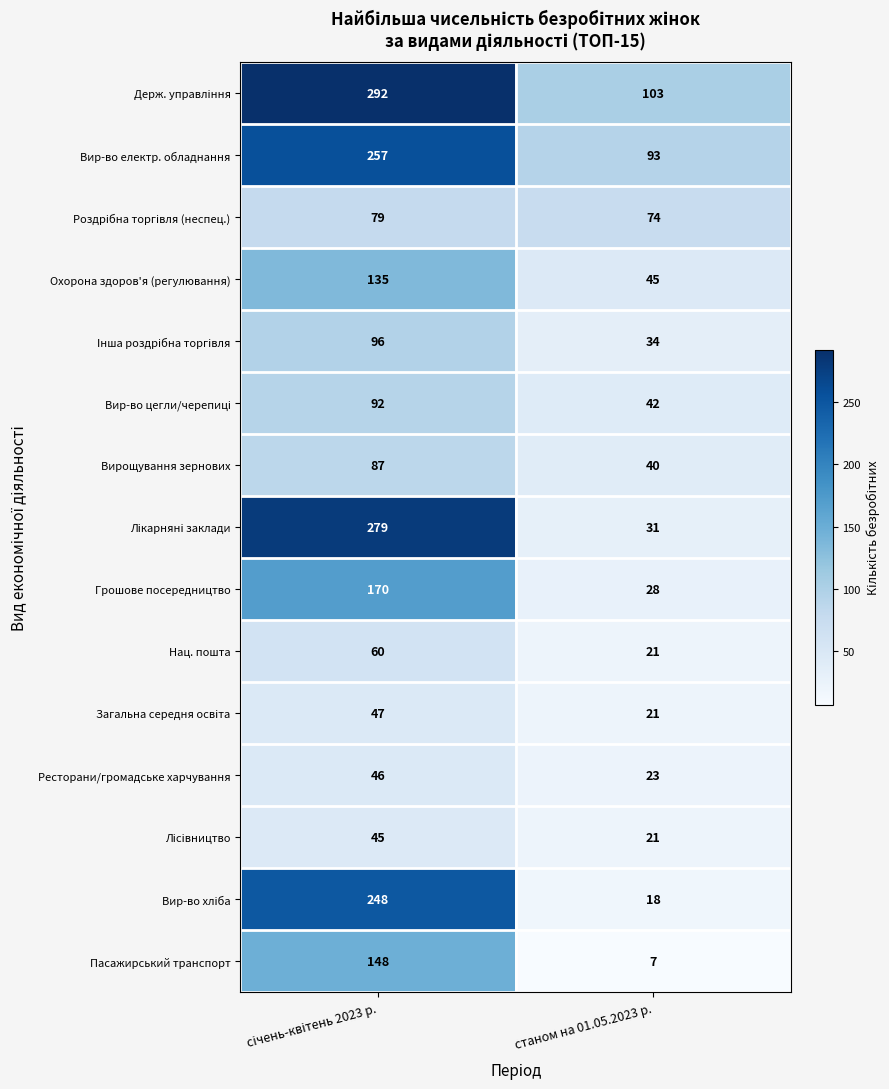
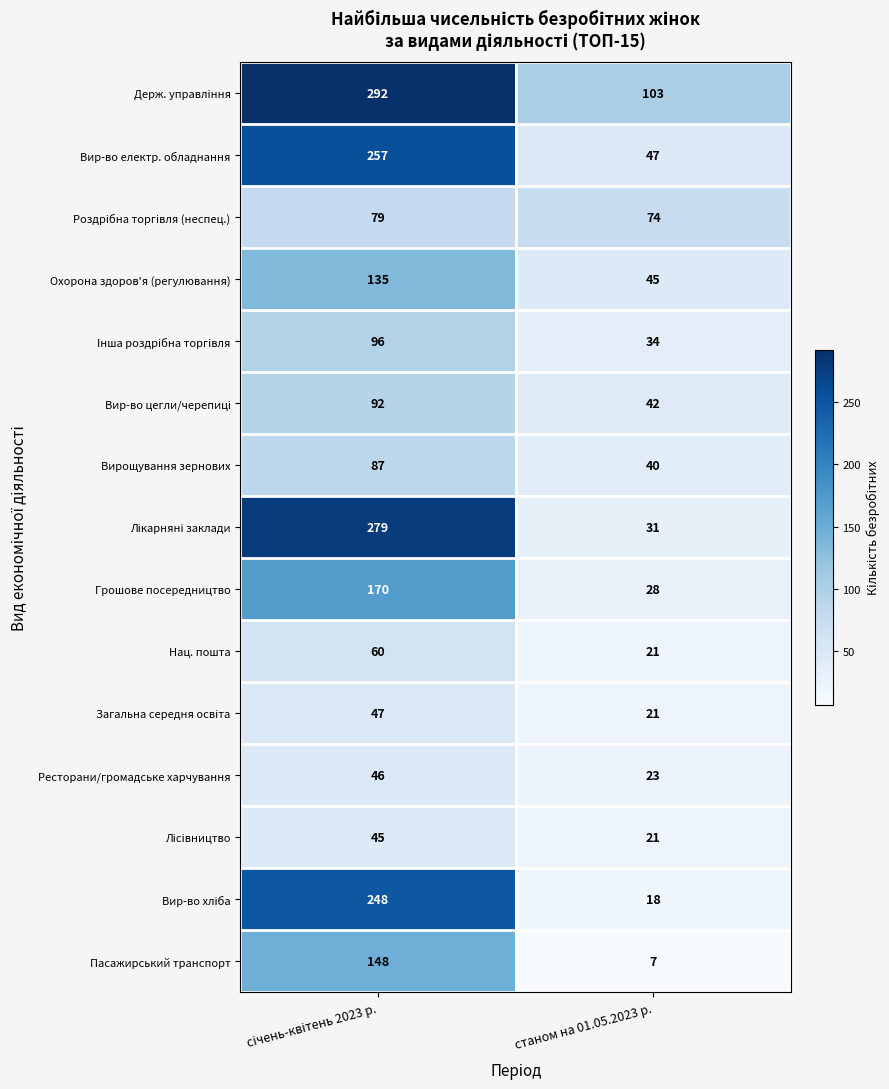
  {
    "Держ. управління": {
      "січень-квітень 2023 р.": 292,
      "станом на 01.05.2023 р.": 103
    },
    "Вир-во електр. обладнання": {
      "січень-квітень 2023 р.": 257,
-     "станом на 01.05.2023 р.": 93
+     "станом на 01.05.2023 р.": 47
    },
    "Роздрібна торгівля (неспец.)": {
      "січень-квітень 2023 р.": 79,
      "станом на 01.05.2023 р.": 74
    },
    "Охорона здоров'я (регулювання)": {
      "січень-квітень 2023 р.": 135,
      "станом на 01.05.2023 р.": 45
    },
    "Інша роздрібна торгівля": {
      "січень-квітень 2023 р.": 96,
      "станом на 01.05.2023 р.": 34
    },
    "Вир-во цегли/черепиці": {
      "січень-квітень 2023 р.": 92,
      "станом на 01.05.2023 р.": 42
    },
    "Вирощування зернових": {
      "січень-квітень 2023 р.": 87,
      "станом на 01.05.2023 р.": 40
    },
    "Лікарняні заклади": {
      "січень-квітень 2023 р.": 279,
      "станом на 01.05.2023 р.": 31
    },
    "Грошове посередництво": {
      "січень-квітень 2023 р.": 170,
      "станом на 01.05.2023 р.": 28
    },
    "Нац. пошта": {
      "січень-квітень 2023 р.": 60,
      "станом на 01.05.2023 р.": 21
    },
    "Загальна середня освіта": {
      "січень-квітень 2023 р.": 47,
      "станом на 01.05.2023 р.": 21
    },
    "Ресторани/громадське харчування": {
      "січень-квітень 2023 р.": 46,
      "станом на 01.05.2023 р.": 23
    },
    "Лісівництво": {
      "січень-квітень 2023 р.": 45,
      "станом на 01.05.2023 р.": 21
    },
    "Вир-во хліба": {
      "січень-квітень 2023 р.": 248,
      "станом на 01.05.2023 р.": 18
    },
    "Пасажирський транспорт": {
      "січень-квітень 2023 р.": 148,
      "станом на 01.05.2023 р.": 7
    }
  }
